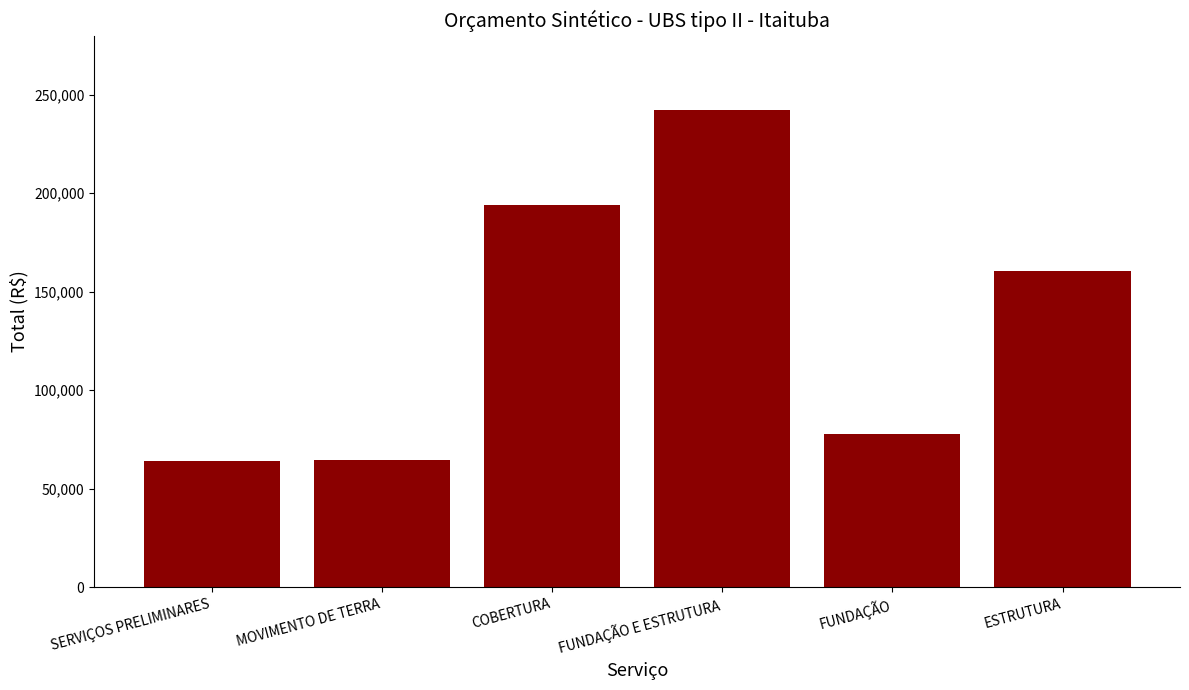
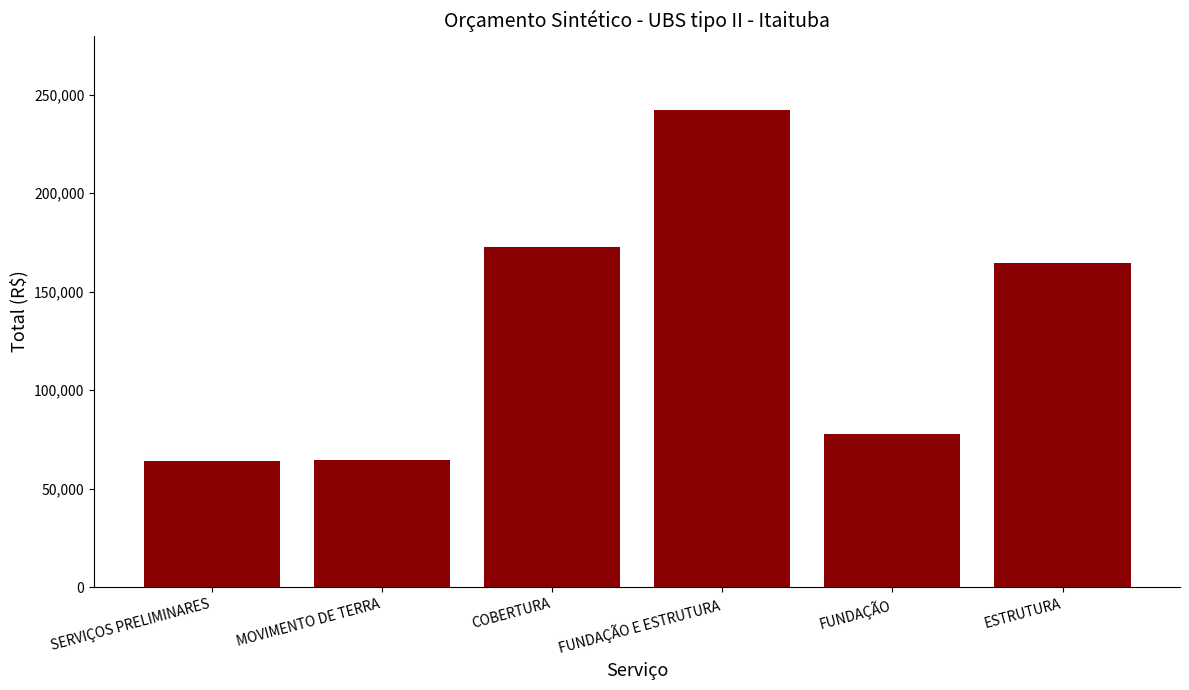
  {
    "SERVIÇOS PRELIMINARES": "64,000",
    "MOVIMENTO DE TERRA": "65,000",
-   "COBERTURA": "194,000",
+   "COBERTURA": "173,000",
    "FUNDAÇÃO E ESTRUTURA": "242,000",
    "FUNDAÇÃO": "78,000",
-   "ESTRUTURA": "160,000"
+   "ESTRUTURA": "164,000"
  }
